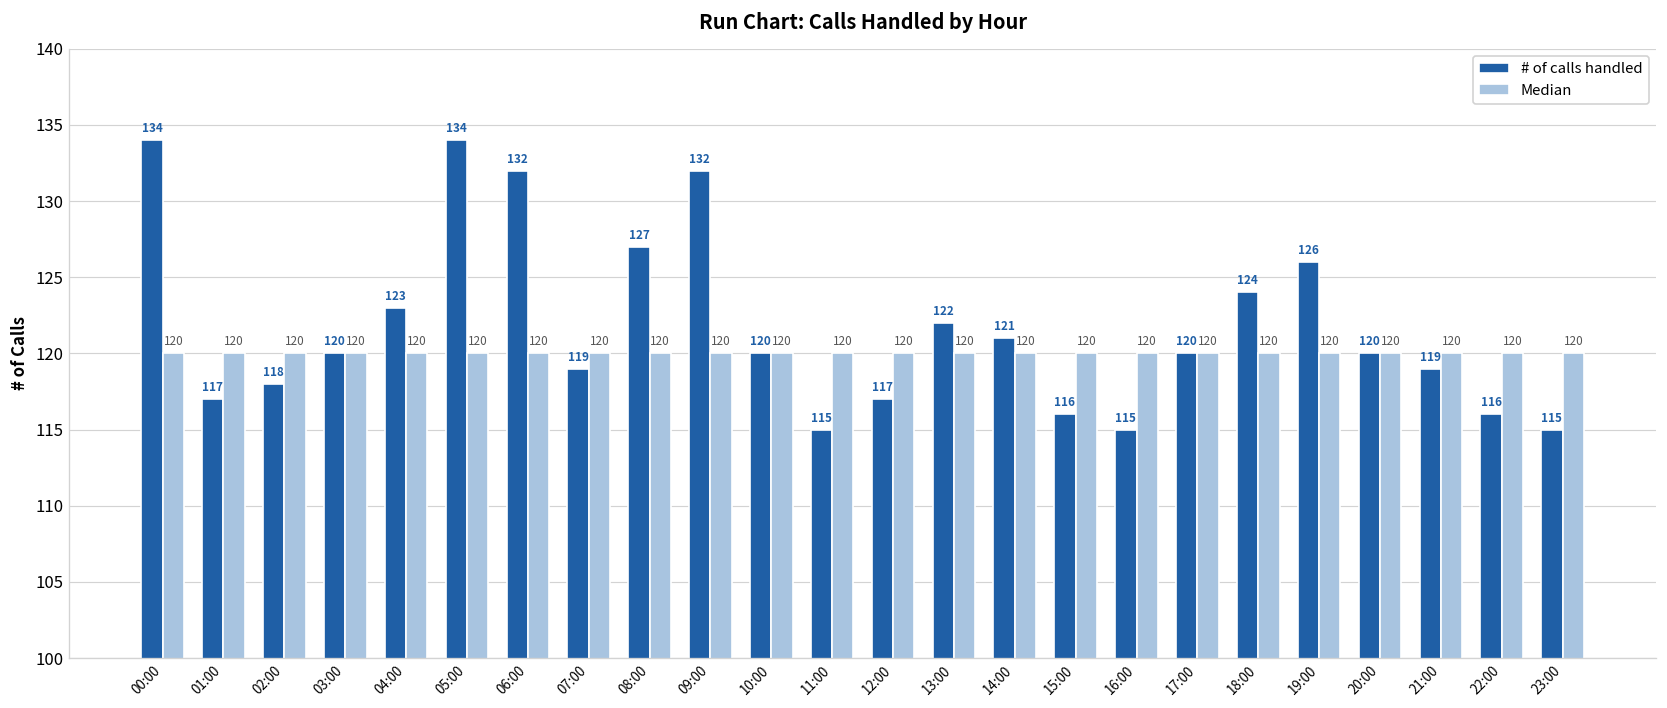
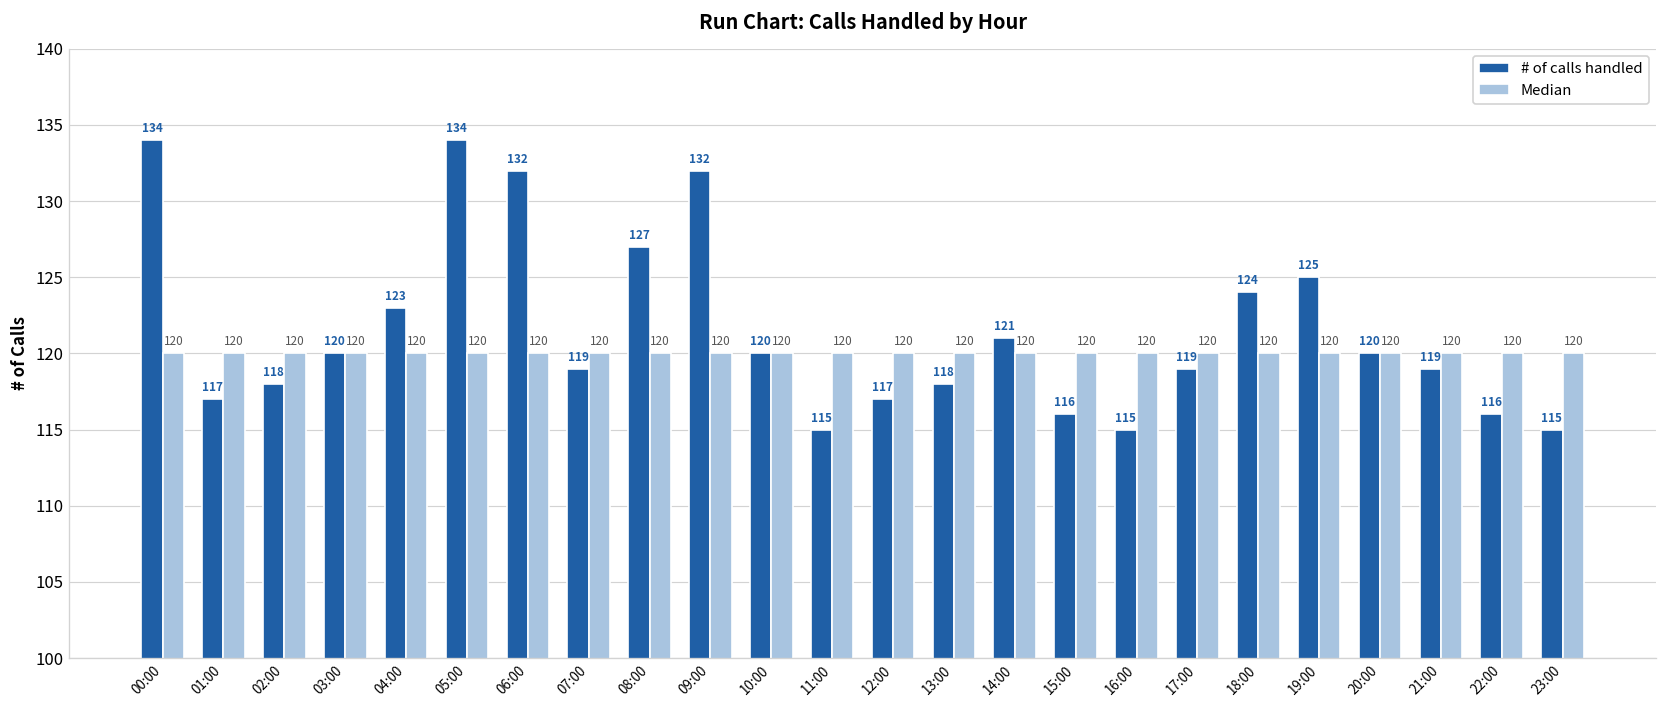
  {
    "# of calls handled": {
      "00:00": 134,
      "01:00": 117,
      "02:00": 118,
      "03:00": 120,
      "04:00": 123,
      "05:00": 134,
      "06:00": 132,
      "07:00": 119,
      "08:00": 127,
      "09:00": 132,
      "10:00": 120,
      "11:00": 115,
      "12:00": 117,
-     "13:00": 122,
+     "13:00": 118,
      "14:00": 121,
      "15:00": 116,
      "16:00": 115,
-     "17:00": 120,
+     "17:00": 119,
      "18:00": 124,
-     "19:00": 126,
+     "19:00": 125,
      "20:00": 120,
      "21:00": 119,
      "22:00": 116,
      "23:00": 115
    },
    "Median": {
      "00:00": 120,
      "01:00": 120,
      "02:00": 120,
      "03:00": 120,
      "04:00": 120,
      "05:00": 120,
      "06:00": 120,
      "07:00": 120,
      "08:00": 120,
      "09:00": 120,
      "10:00": 120,
      "11:00": 120,
      "12:00": 120,
      "13:00": 120,
      "14:00": 120,
      "15:00": 120,
      "16:00": 120,
      "17:00": 120,
      "18:00": 120,
      "19:00": 120,
      "20:00": 120,
      "21:00": 120,
      "22:00": 120,
      "23:00": 120
    }
  }
